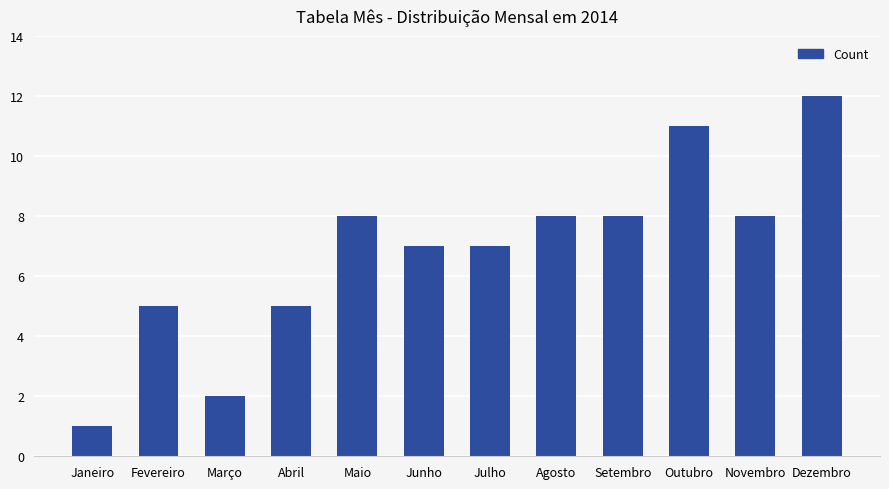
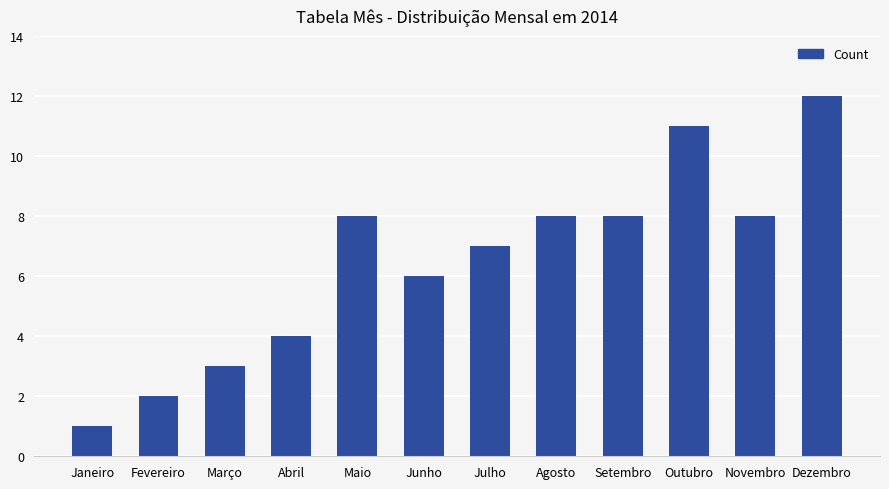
  {
    "Janeiro": 1,
-   "Fevereiro": 5,
-   "Março": 2,
-   "Abril": 5,
+   "Fevereiro": 2,
+   "Março": 3,
+   "Abril": 4,
    "Maio": 8,
-   "Junho": 7,
+   "Junho": 6,
    "Julho": 7,
    "Agosto": 8,
    "Setembro": 8,
    "Outubro": 11,
    "Novembro": 8,
    "Dezembro": 12
  }
